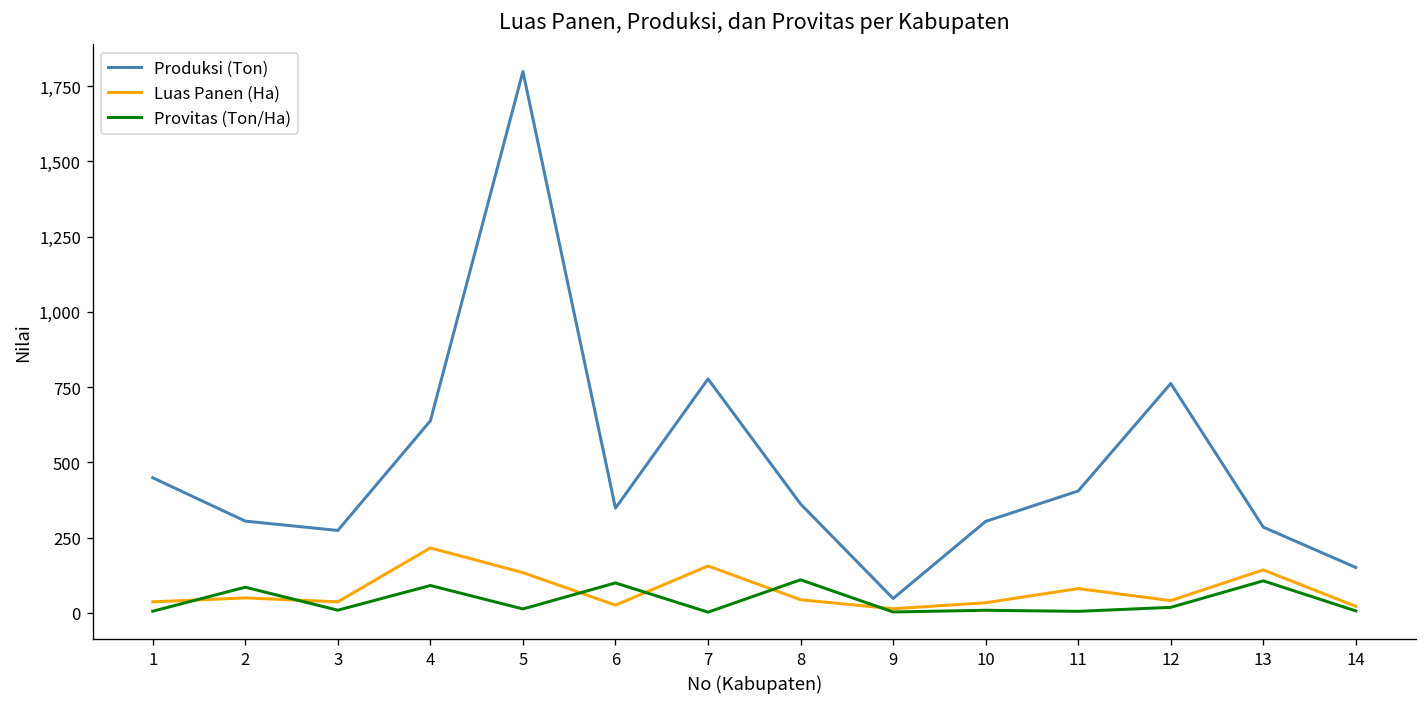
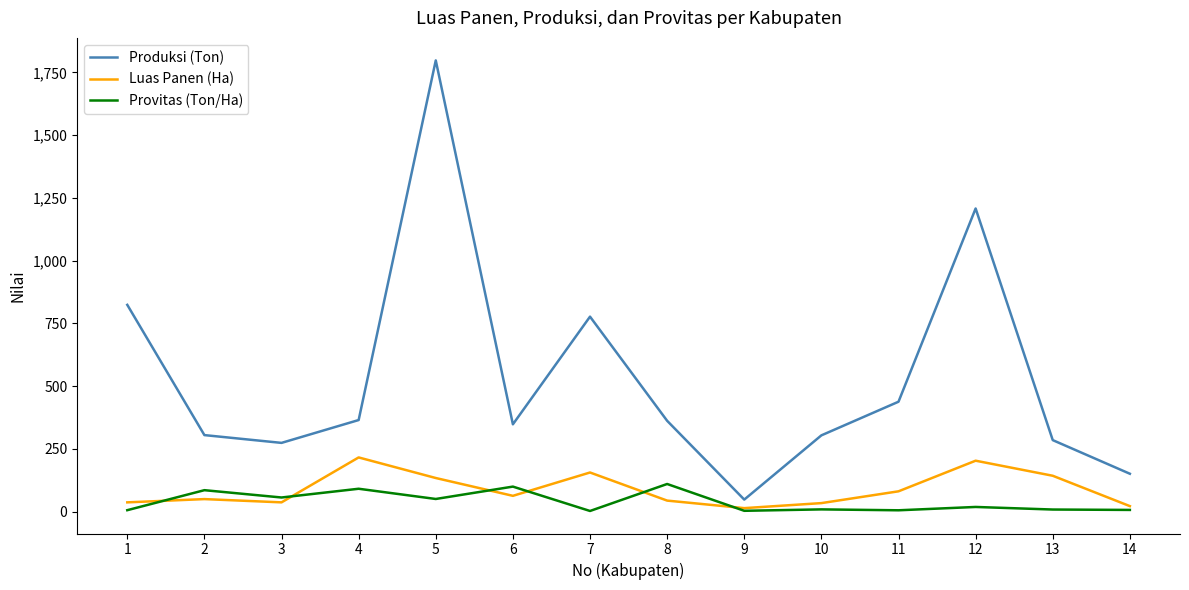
  {
    "Produksi (Ton)": {
-     "1": "450",
+     "1": "820",
      "2": "310",
      "3": "270",
-     "4": "640",
+     "4": "370",
      "5": "1,800",
      "6": "350",
      "7": "780",
      "8": "360",
      "9": "50",
      "10": "300",
-     "11": "410",
-     "12": "760",
+     "11": "440",
+     "12": "1,210",
      "13": "290",
      "14": "150"
    },
    "Luas Panen (Ha)": {
      "1": "40",
      "2": "50",
      "3": "40",
      "4": "220",
      "5": "130",
-     "6": "30",
+     "6": "60",
      "7": "160",
      "8": "40",
      "9": "10",
      "10": "30",
      "11": "80",
-     "12": "40",
+     "12": "200",
      "13": "140",
      "14": "20"
    },
    "Provitas (Ton/Ha)": {
      "1": "10",
      "2": "90",
-     "3": "10",
+     "3": "60",
      "4": "90",
-     "5": "10",
+     "5": "50",
      "6": "100",
      "7": "0",
      "8": "110",
      "9": "0",
      "10": "10",
      "11": "10",
      "12": "20",
-     "13": "110",
+     "13": "10",
      "14": "10"
    }
  }
